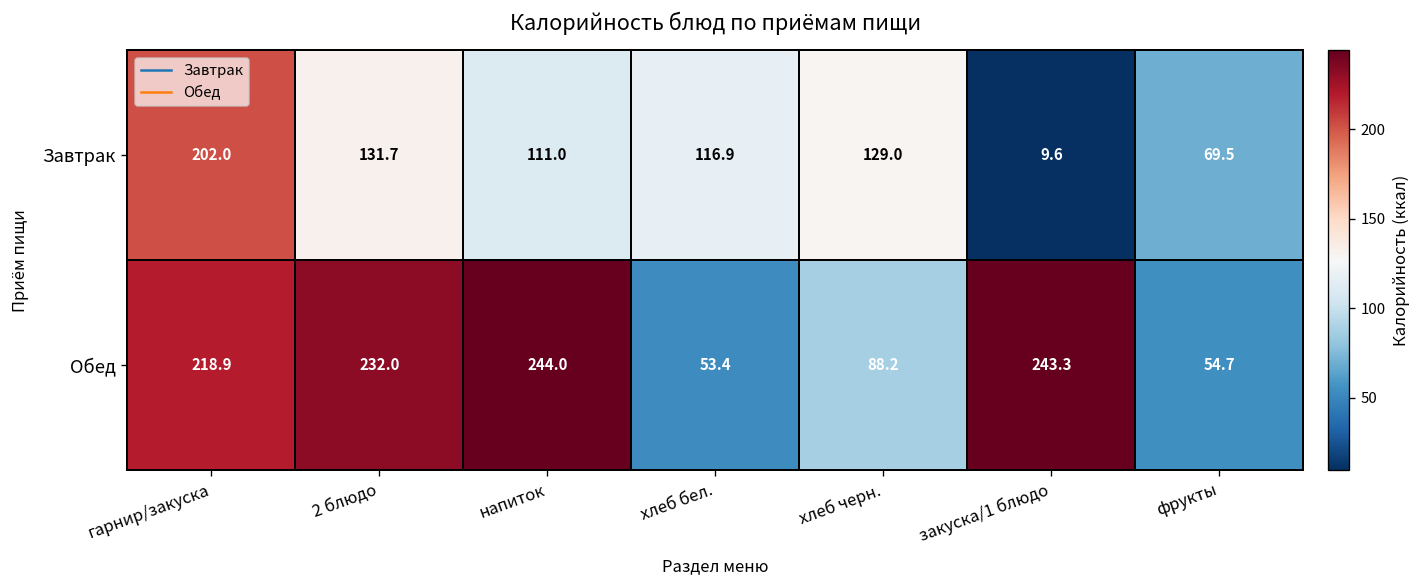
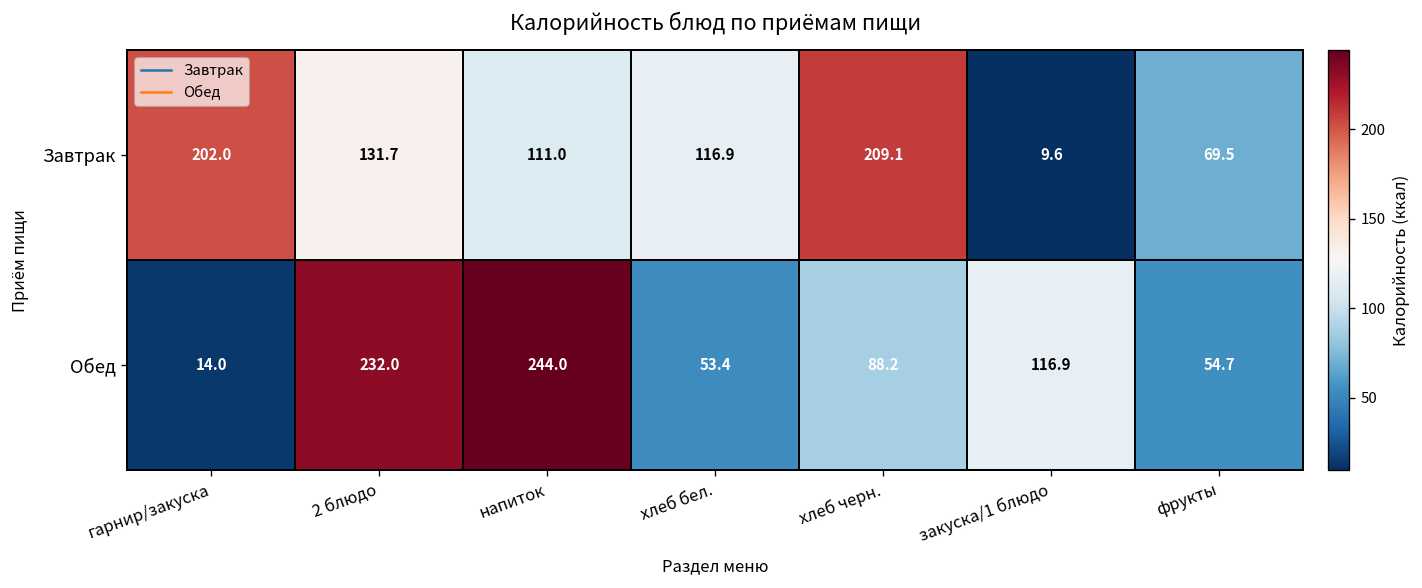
  {
    "Завтрак": {
      "гарнир/закуска": 202.0,
      "2 блюдо": 131.7,
      "напиток": 111.0,
      "хлеб бел.": 116.9,
-     "хлеб черн.": 129.0,
+     "хлеб черн.": 209.1,
      "закуска/1 блюдо": 9.6,
      "фрукты": 69.5
    },
    "Обед": {
-     "гарнир/закуска": 218.9,
+     "гарнир/закуска": 14.0,
      "2 блюдо": 232.0,
      "напиток": 244.0,
      "хлеб бел.": 53.4,
      "хлеб черн.": 88.2,
-     "закуска/1 блюдо": 243.3,
+     "закуска/1 блюдо": 116.9,
      "фрукты": 54.7
    }
  }
